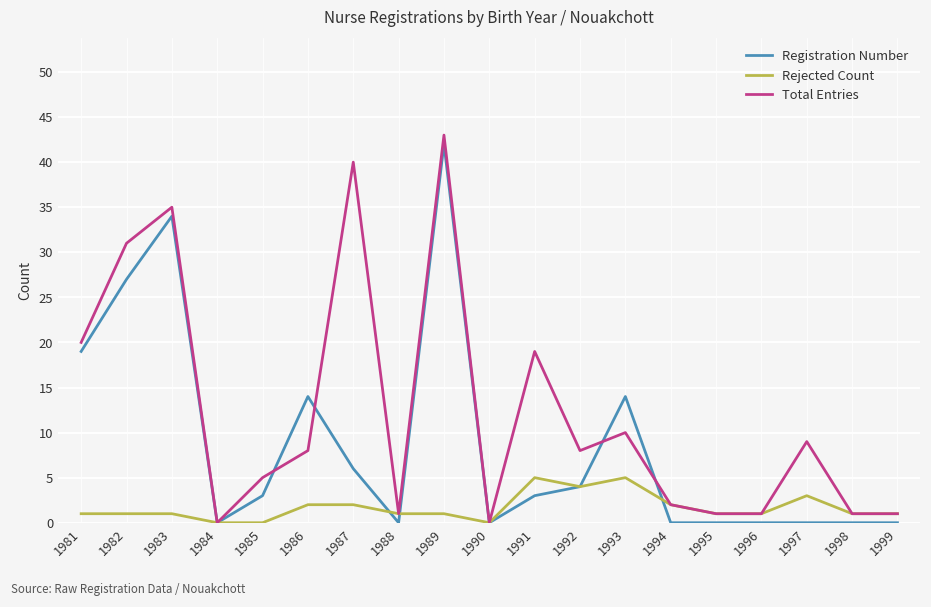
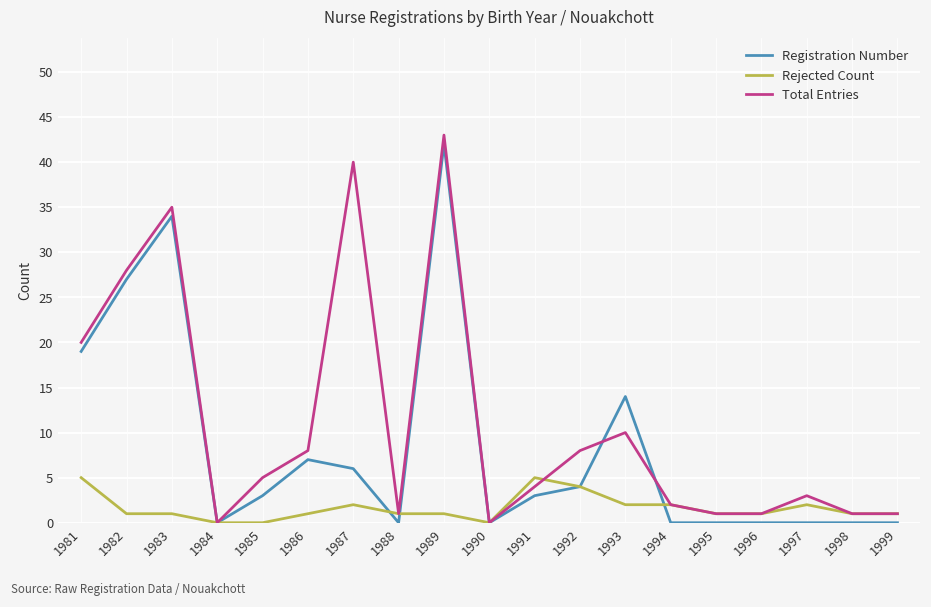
  {
    "Registration Number": {
      "1981": 19,
      "1982": 27,
      "1983": 34,
      "1985": 3,
-     "1986": 14,
+     "1986": 7,
      "1987": 6,
      "1988": 0,
      "1989": 42,
      "1991": 3,
      "1993": 14,
      "1994": 0,
      "1995": 0,
      "1996": 0,
      "1997": 0,
      "1998": 0,
      "1999": 0
    },
    "Rejected Count": {
-     "1981": 1,
+     "1981": 5,
      "1982": 1,
      "1983": 1,
      "1985": 0,
-     "1986": 2,
+     "1986": 1,
      "1987": 2,
      "1989": 1,
      "1991": 5,
-     "1993": 5,
-     "1997": 3
+     "1993": 2,
+     "1997": 2
    },
    "Total Entries": {
      "1981": 20,
-     "1982": 31,
+     "1982": 28,
      "1983": 35,
      "1985": 5,
      "1986": 8,
      "1987": 40,
      "1989": 43,
-     "1991": 19,
+     "1991": 4,
      "1992": 8,
      "1993": 10,
-     "1997": 9
+     "1997": 3
    }
  }
